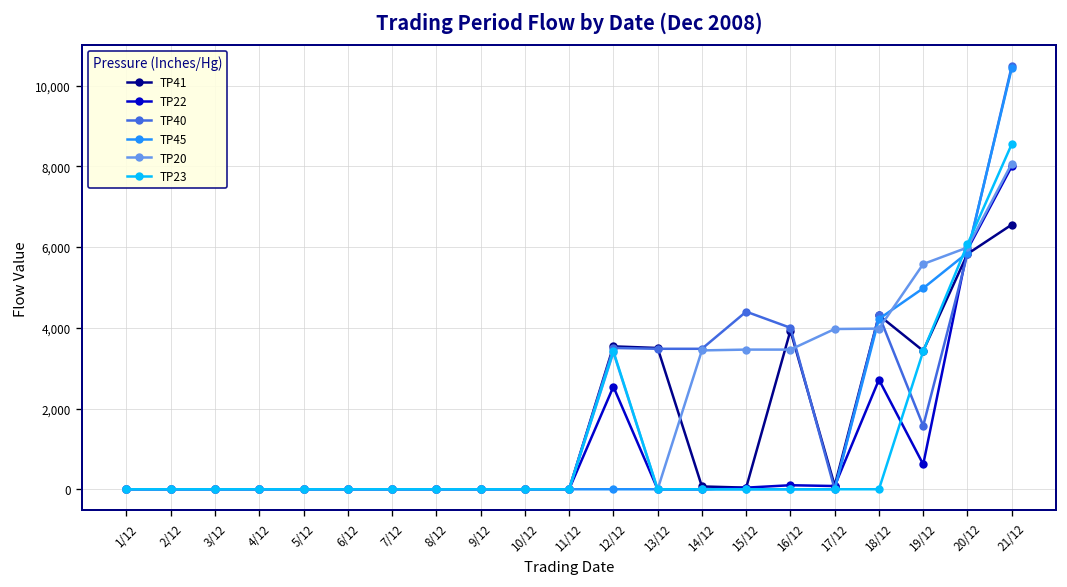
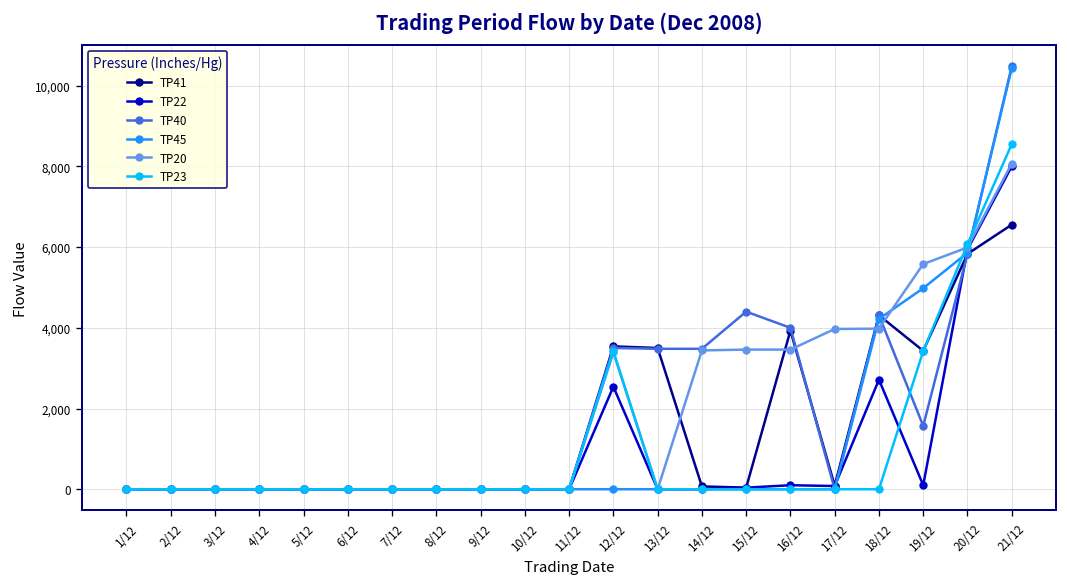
  {
    "TP41": {
      "21/12": "6,600"
    },
    "TP22": {
      "12/12": "2,500",
      "16/12": "100",
      "18/12": "2,700",
-     "19/12": "600"
+     "19/12": "100"
    }
  }
